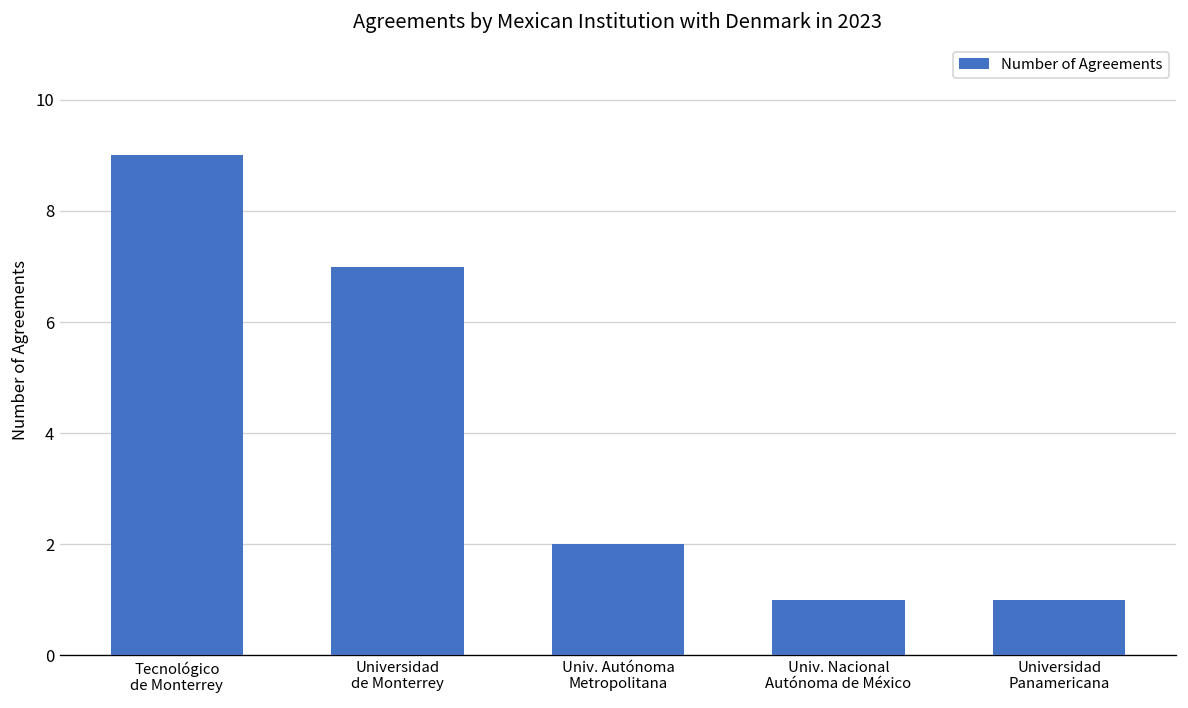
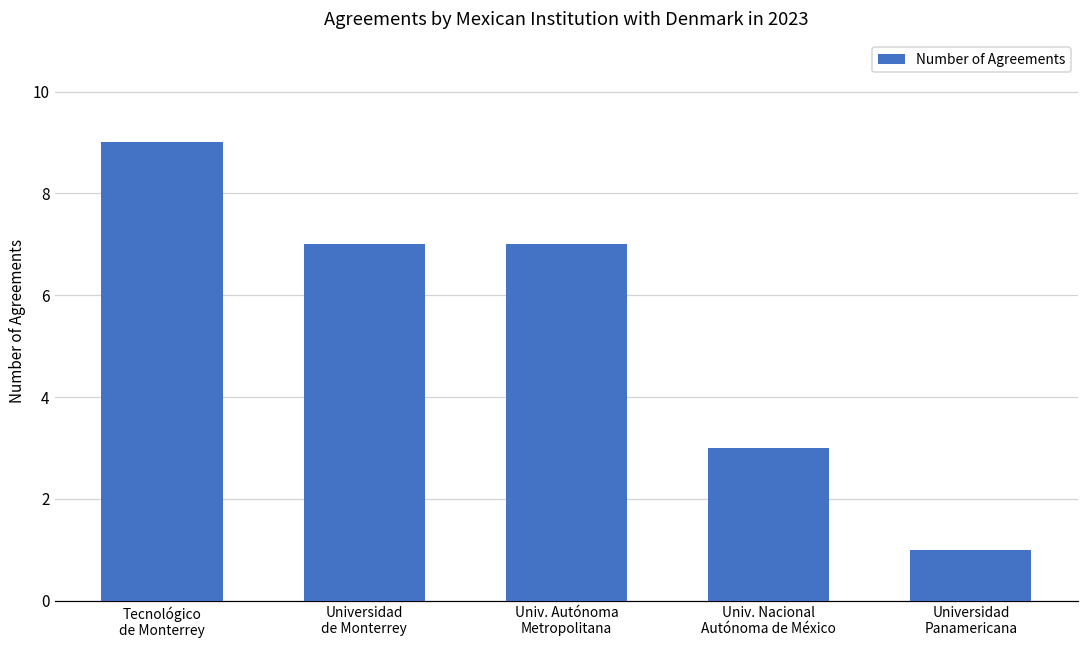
  {
    "Tecnológico de Monterrey": 9,
    "Universidad de Monterrey": 7,
-   "Univ. Autónoma Metropolitana": 2,
-   "Univ. Nacional Autónoma de México": 1,
+   "Univ. Autónoma Metropolitana": 7,
+   "Univ. Nacional Autónoma de México": 3,
    "Universidad Panamericana": 1
  }
